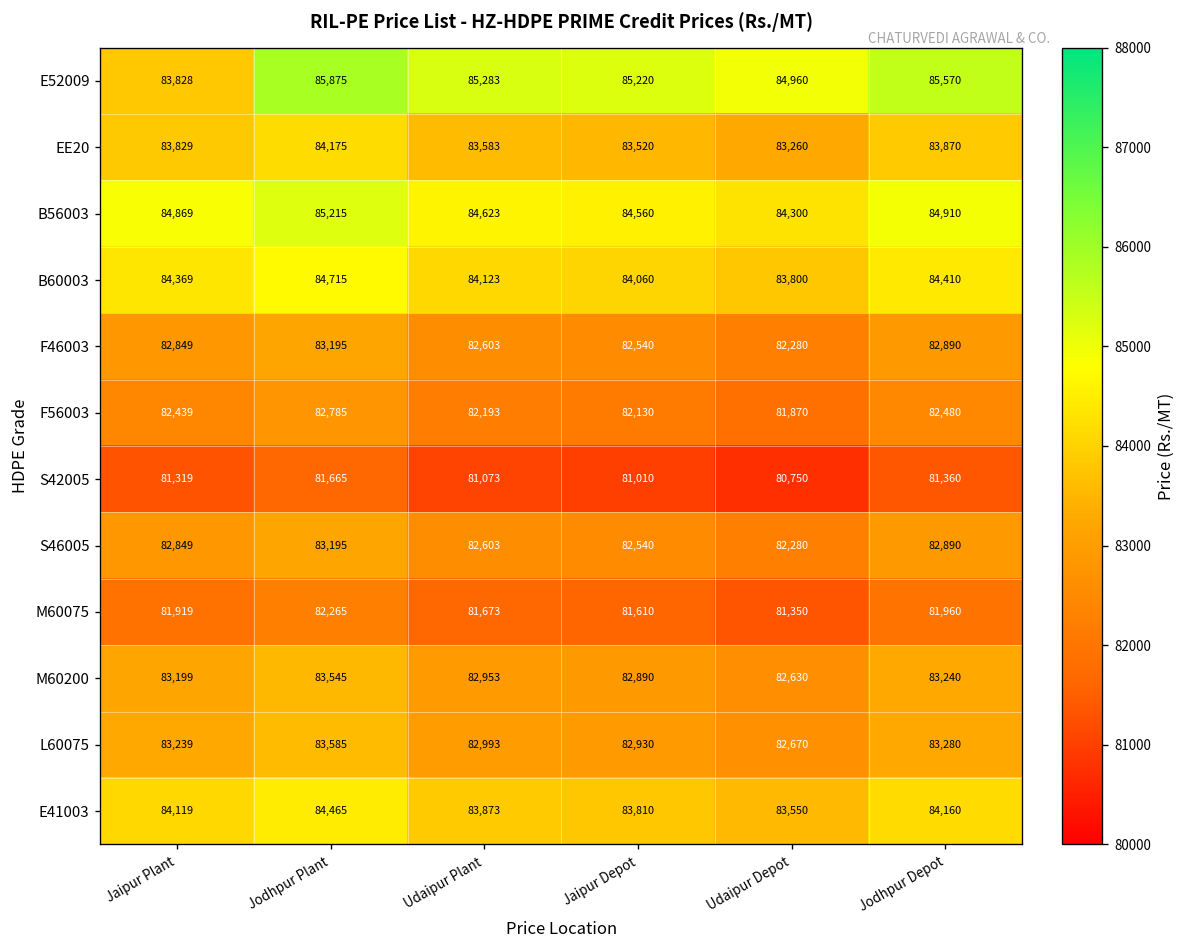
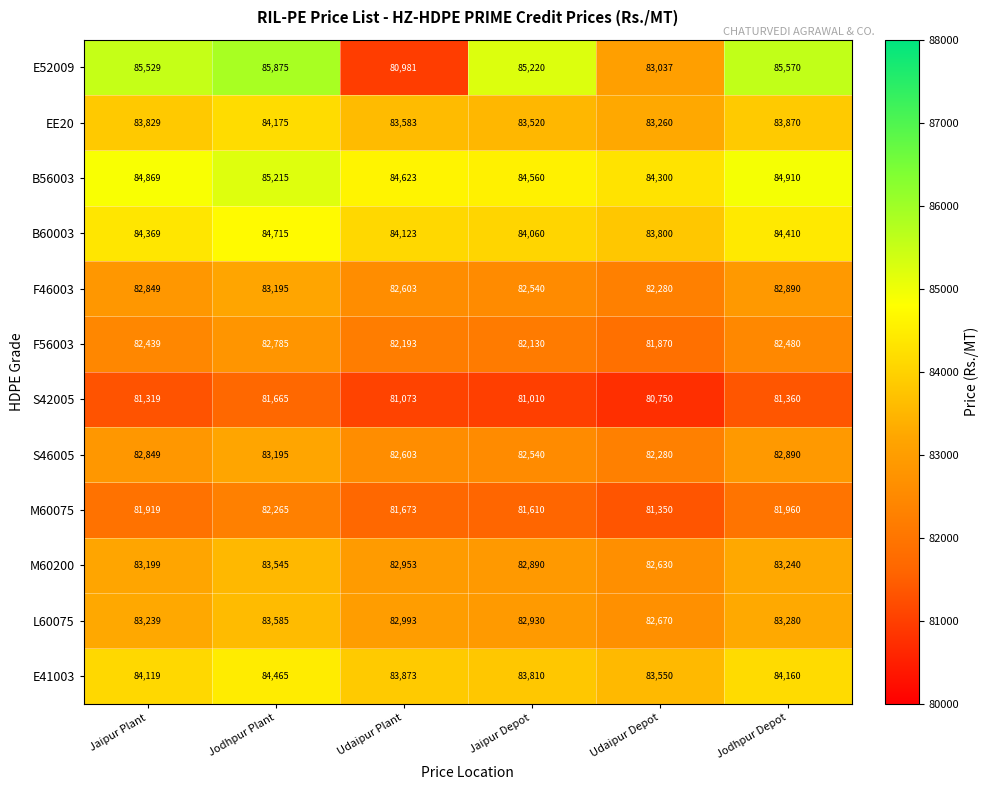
  {
    "E52009": {
-     "Jaipur Plant": "83,828",
+     "Jaipur Plant": "85,529",
      "Jodhpur Plant": "85,875",
-     "Udaipur Plant": "85,283",
+     "Udaipur Plant": "80,981",
      "Jaipur Depot": "85,220",
-     "Udaipur Depot": "84,960",
+     "Udaipur Depot": "83,037",
      "Jodhpur Depot": "85,570"
    },
    "EE20": {
      "Jaipur Plant": "83,829",
      "Jodhpur Plant": "84,175",
      "Udaipur Plant": "83,583",
      "Jaipur Depot": "83,520",
      "Udaipur Depot": "83,260",
      "Jodhpur Depot": "83,870"
    },
    "B56003": {
      "Jaipur Plant": "84,869",
      "Jodhpur Plant": "85,215",
      "Udaipur Plant": "84,623",
      "Jaipur Depot": "84,560",
      "Udaipur Depot": "84,300",
      "Jodhpur Depot": "84,910"
    },
    "B60003": {
      "Jaipur Plant": "84,369",
      "Jodhpur Plant": "84,715",
      "Udaipur Plant": "84,123",
      "Jaipur Depot": "84,060",
      "Udaipur Depot": "83,800",
      "Jodhpur Depot": "84,410"
    },
    "F46003": {
      "Jaipur Plant": "82,849",
      "Jodhpur Plant": "83,195",
      "Udaipur Plant": "82,603",
      "Jaipur Depot": "82,540",
      "Udaipur Depot": "82,280",
      "Jodhpur Depot": "82,890"
    },
    "F56003": {
      "Jaipur Plant": "82,439",
      "Jodhpur Plant": "82,785",
      "Udaipur Plant": "82,193",
      "Jaipur Depot": "82,130",
      "Udaipur Depot": "81,870",
      "Jodhpur Depot": "82,480"
    },
    "S42005": {
      "Jaipur Plant": "81,319",
      "Jodhpur Plant": "81,665",
      "Udaipur Plant": "81,073",
      "Jaipur Depot": "81,010",
      "Udaipur Depot": "80,750",
      "Jodhpur Depot": "81,360"
    },
    "S46005": {
      "Jaipur Plant": "82,849",
      "Jodhpur Plant": "83,195",
      "Udaipur Plant": "82,603",
      "Jaipur Depot": "82,540",
      "Udaipur Depot": "82,280",
      "Jodhpur Depot": "82,890"
    },
    "M60075": {
      "Jaipur Plant": "81,919",
      "Jodhpur Plant": "82,265",
      "Udaipur Plant": "81,673",
      "Jaipur Depot": "81,610",
      "Udaipur Depot": "81,350",
      "Jodhpur Depot": "81,960"
    },
    "M60200": {
      "Jaipur Plant": "83,199",
      "Jodhpur Plant": "83,545",
      "Udaipur Plant": "82,953",
      "Jaipur Depot": "82,890",
      "Udaipur Depot": "82,630",
      "Jodhpur Depot": "83,240"
    },
    "L60075": {
      "Jaipur Plant": "83,239",
      "Jodhpur Plant": "83,585",
      "Udaipur Plant": "82,993",
      "Jaipur Depot": "82,930",
      "Udaipur Depot": "82,670",
      "Jodhpur Depot": "83,280"
    },
    "E41003": {
      "Jaipur Plant": "84,119",
      "Jodhpur Plant": "84,465",
      "Udaipur Plant": "83,873",
      "Jaipur Depot": "83,810",
      "Udaipur Depot": "83,550",
      "Jodhpur Depot": "84,160"
    }
  }
